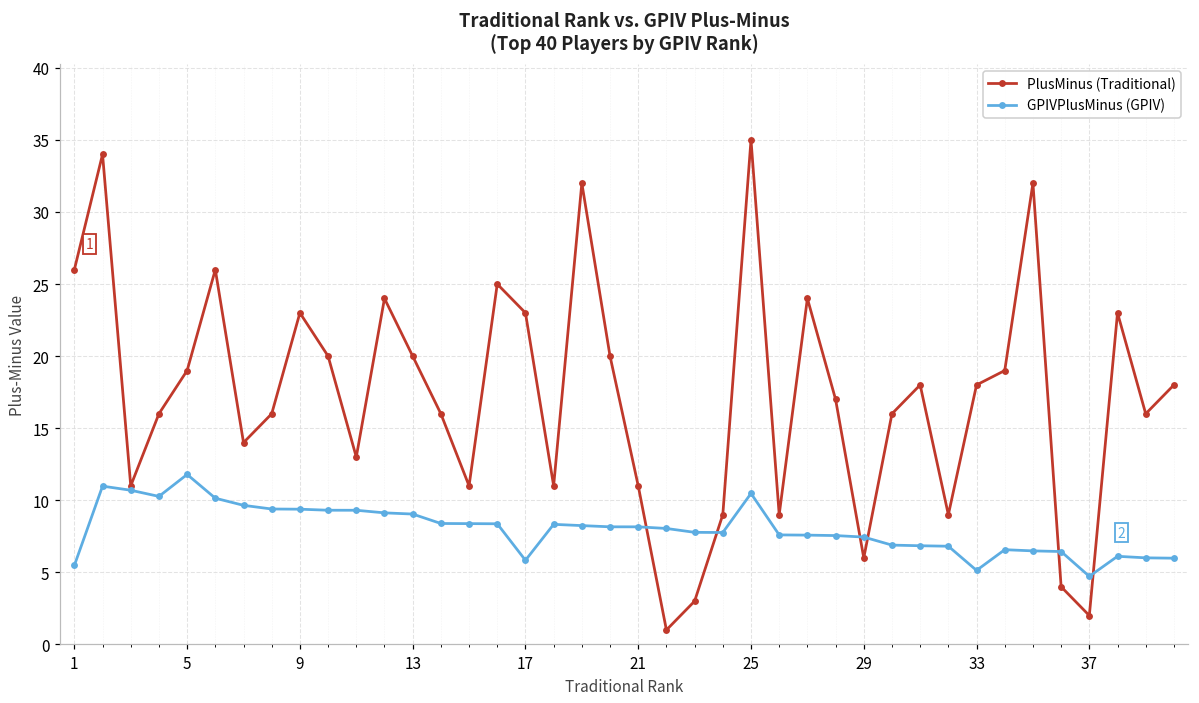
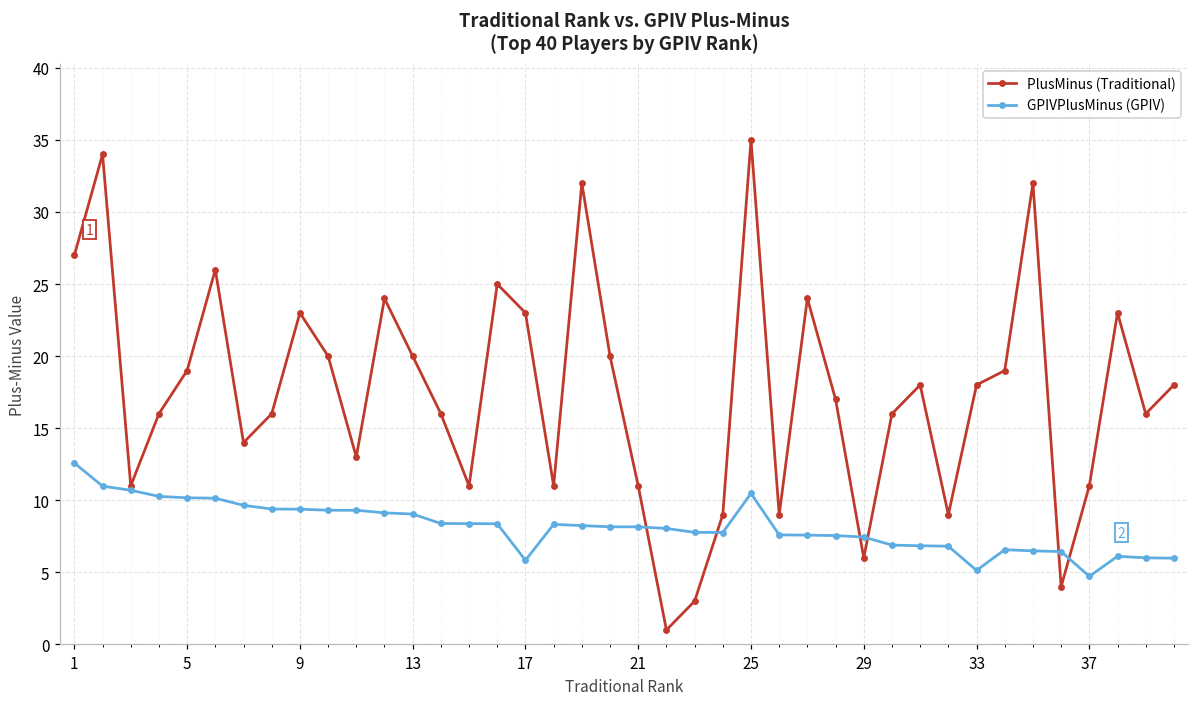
  {
    "PlusMinus (Traditional)": {
-     "1": 26,
+     "1": 27,
      "5": 19,
      "9": 23,
      "13": 20,
      "17": 23,
      "21": 11,
      "25": 35,
      "29": 6,
      "33": 18,
-     "37": 2
+     "37": 11
    },
    "GPIVPlusMinus (GPIV)": {
-     "1": 5.5,
-     "5": 11.8,
+     "1": 12.6,
+     "5": 10.2,
      "9": 9.4,
      "13": 9.0,
      "17": 5.8,
      "21": 8.2,
      "25": 10.5,
      "29": 7.4,
      "33": 5.1,
      "37": 4.7
    }
  }
